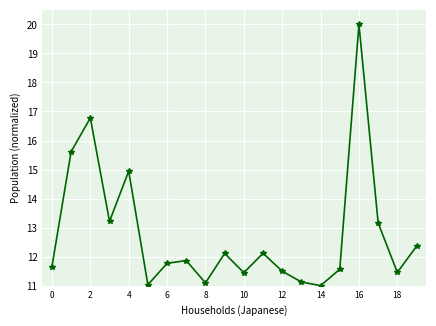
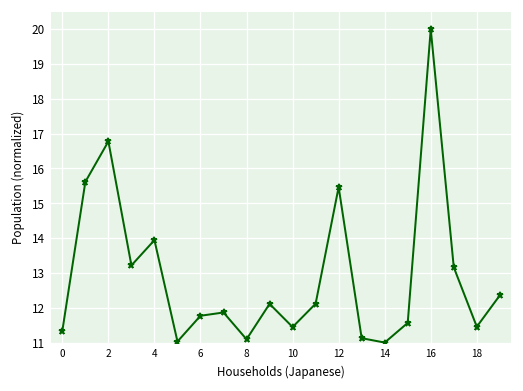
  {
-   "0": 11.7,
+   "0": 11.3,
    "2": 16.8,
-   "4": 14.9,
+   "4": 13.9,
    "6": 11.8,
    "8": 11.1,
    "10": 11.4,
-   "12": 11.5,
+   "12": 15.5,
    "14": 11.0,
    "16": 20.0,
    "18": 11.5
  }
